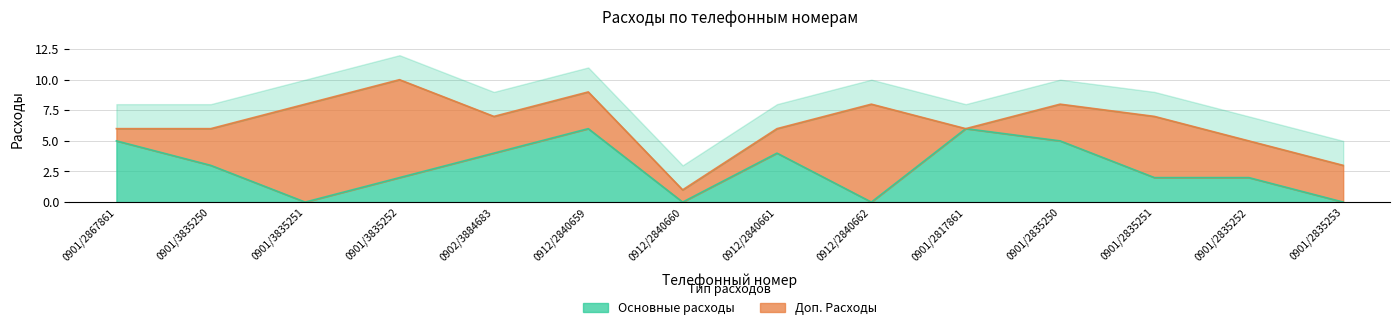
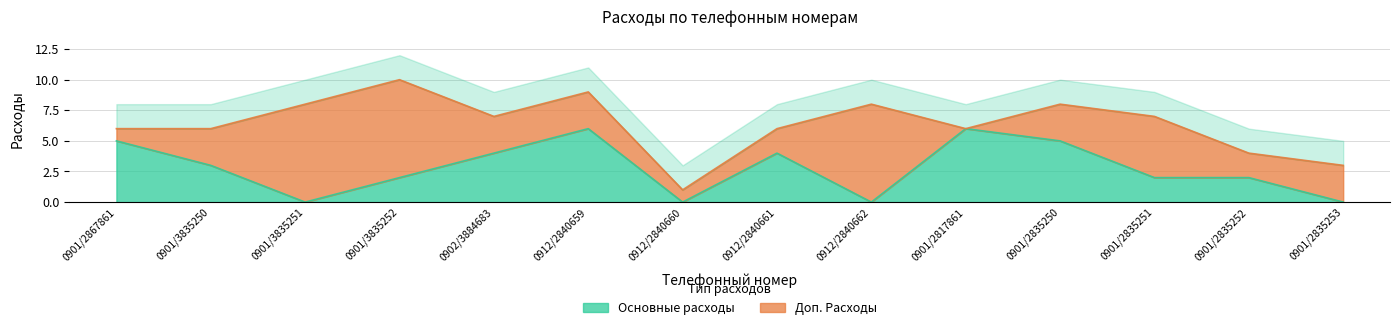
  {
    "Доп. Расходы": {
      "0901/2867861": 1,
      "0901/3835250": 3,
      "0901/3835251": 8,
      "0901/3835252": 8,
      "0902/3884683": 3,
      "0912/2840659": 3,
      "0912/2840660": 1,
      "0912/2840661": 2,
      "0912/2840662": 8,
      "0901/2835250": 3,
      "0901/2835251": 5,
-     "0901/2835252": 3,
+     "0901/2835252": 2,
      "0901/2835253": 3
    }
  }
